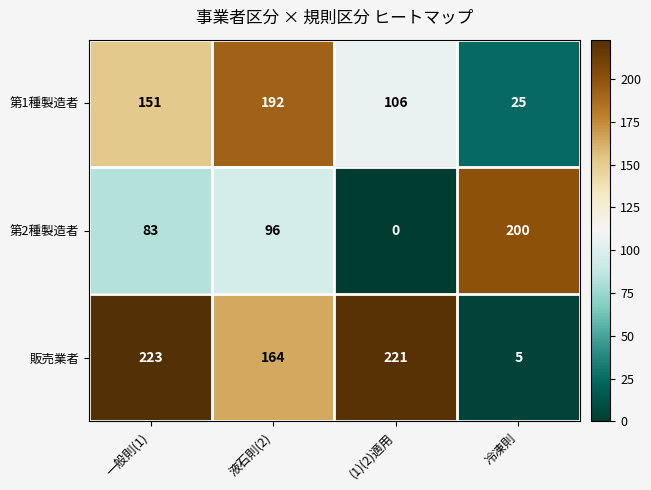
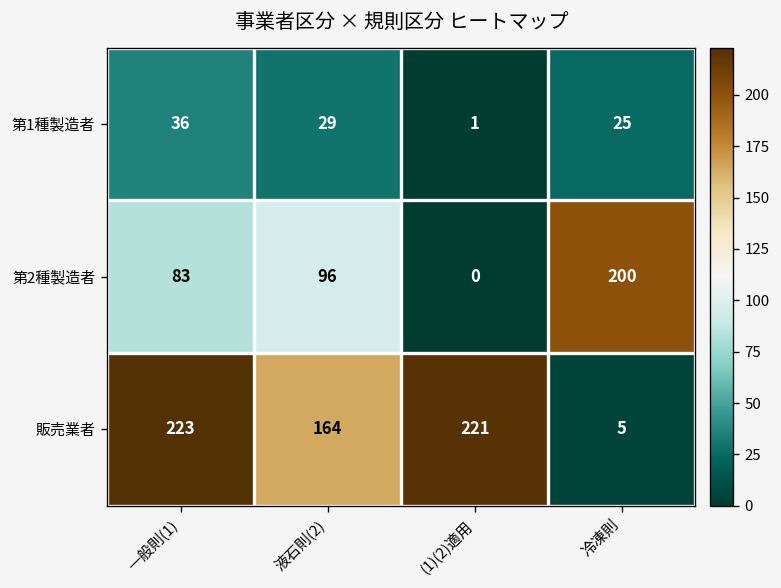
  {
    "第1種製造者": {
-     "一般則(1)": 151,
-     "液石則(2)": 192,
-     "(1)(2)適用": 106,
+     "一般則(1)": 36,
+     "液石則(2)": 29,
+     "(1)(2)適用": 1,
      "冷凍則": 25
    },
    "第2種製造者": {
      "一般則(1)": 83,
      "液石則(2)": 96,
      "(1)(2)適用": 0,
      "冷凍則": 200
    },
    "販売業者": {
      "一般則(1)": 223,
      "液石則(2)": 164,
      "(1)(2)適用": 221,
      "冷凍則": 5
    }
  }
